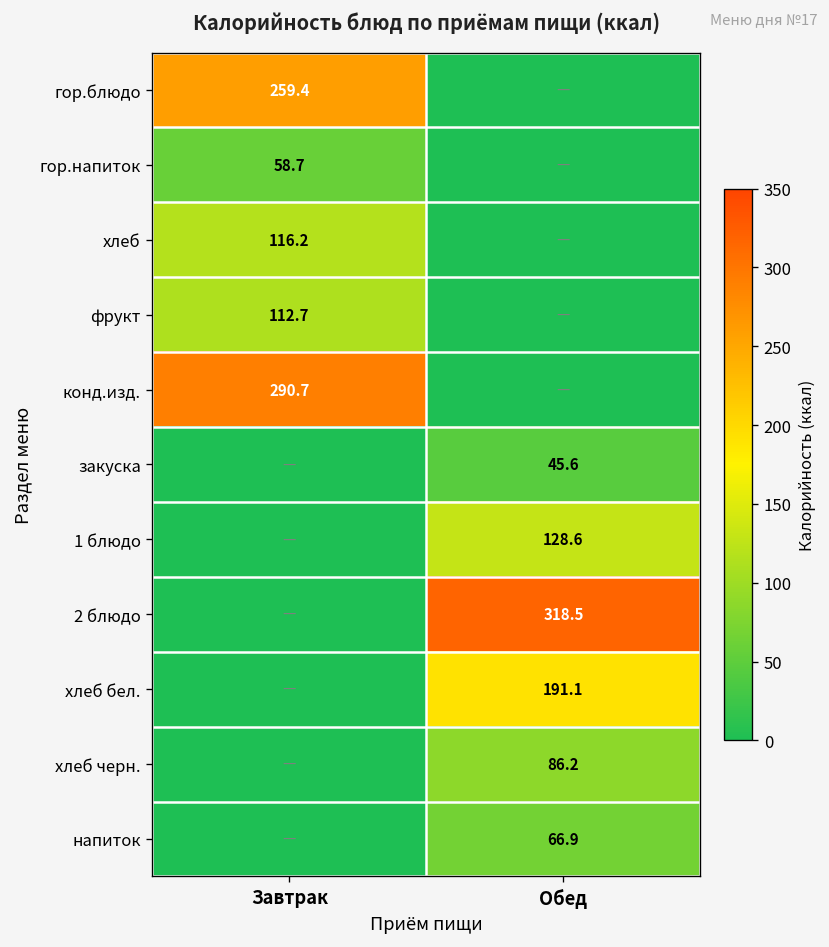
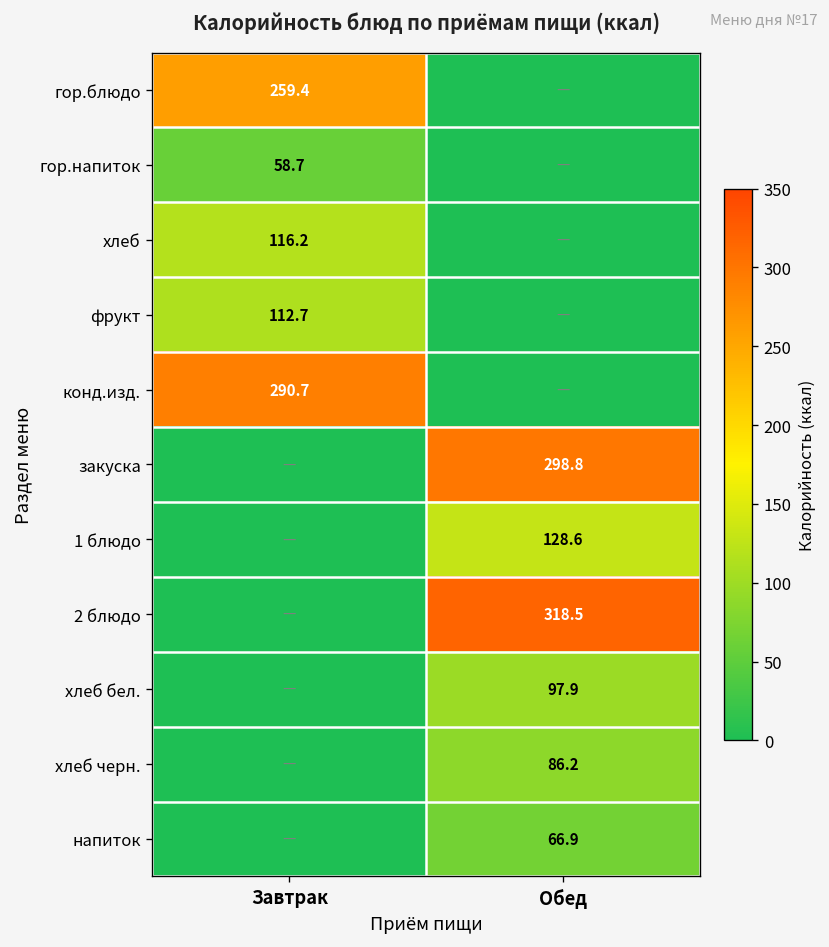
  {
    "гор.блюдо": {
      "Завтрак": 259.4
    },
    "гор.напиток": {
      "Завтрак": 58.7
    },
    "хлеб": {
      "Завтрак": 116.2
    },
    "фрукт": {
      "Завтрак": 112.7
    },
    "конд.изд.": {
      "Завтрак": 290.7
    },
    "закуска": {
-     "Обед": 45.6
+     "Обед": 298.8
    },
    "1 блюдо": {
      "Обед": 128.6
    },
    "2 блюдо": {
      "Обед": 318.5
    },
    "хлеб бел.": {
-     "Обед": 191.1
+     "Обед": 97.9
    },
    "хлеб черн.": {
      "Обед": 86.2
    },
    "напиток": {
      "Обед": 66.9
    }
  }
